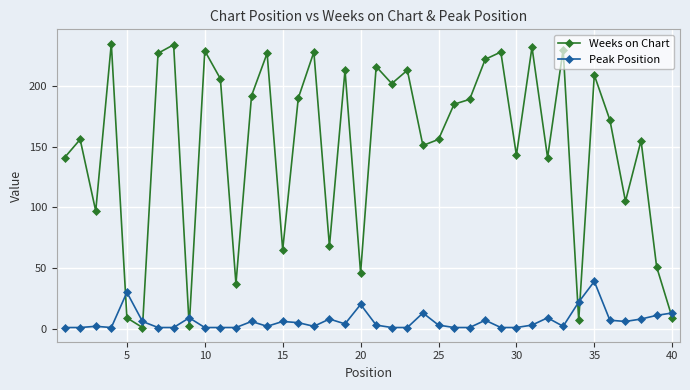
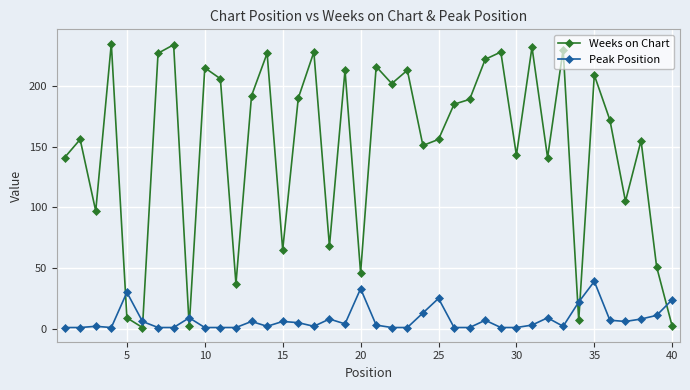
  {
    "Weeks on Chart": {
      "5": 9,
-     "10": 229,
+     "10": 215,
      "15": 65,
      "20": 46,
      "25": 156,
      "30": 143,
      "35": 209,
-     "40": 9
+     "40": 2
    },
    "Peak Position": {
      "5": 30,
      "10": 1,
      "15": 6,
-     "20": 20,
-     "25": 3,
+     "20": 33,
+     "25": 25,
      "30": 1,
      "35": 39,
-     "40": 13
+     "40": 24
    }
  }
